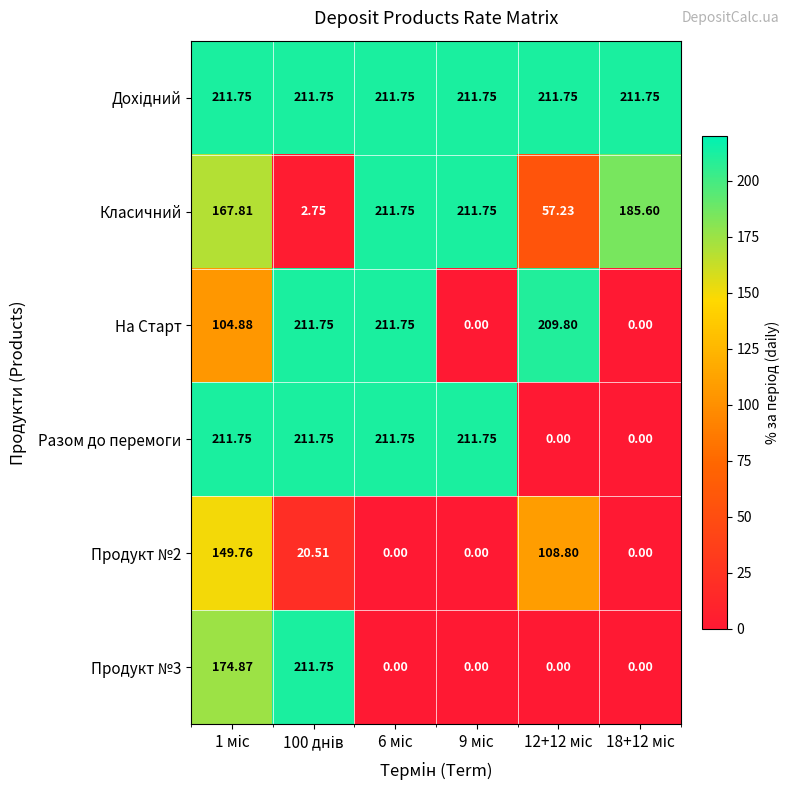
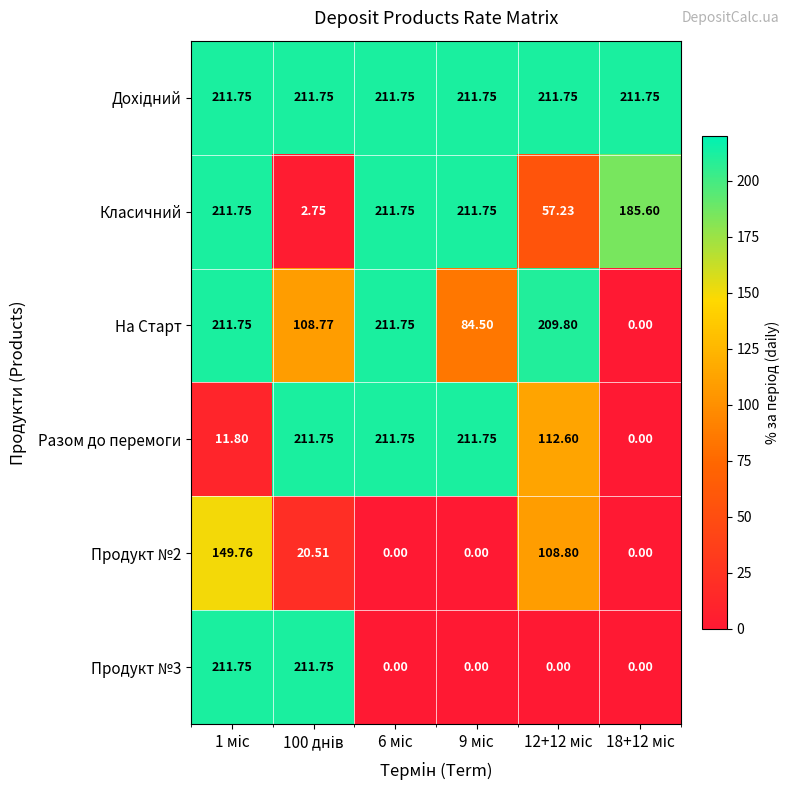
  {
    "Дохідний": {
      "1 міс": 211.75,
      "100 днів": 211.75,
      "6 міс": 211.75,
      "9 міс": 211.75,
      "12+12 міс": 211.75,
      "18+12 міс": 211.75
    },
    "Класичний": {
-     "1 міс": 167.81,
+     "1 міс": 211.75,
      "100 днів": 2.75,
      "6 міс": 211.75,
      "9 міс": 211.75,
      "12+12 міс": 57.23,
      "18+12 міс": 185.60
    },
    "На Старт": {
-     "1 міс": 104.88,
-     "100 днів": 211.75,
+     "1 міс": 211.75,
+     "100 днів": 108.77,
      "6 міс": 211.75,
-     "9 міс": 0.00,
+     "9 міс": 84.50,
      "12+12 міс": 209.80,
      "18+12 міс": 0.00
    },
    "Разом до перемоги": {
-     "1 міс": 211.75,
+     "1 міс": 11.80,
      "100 днів": 211.75,
      "6 міс": 211.75,
      "9 міс": 211.75,
-     "12+12 міс": 0.00,
+     "12+12 міс": 112.60,
      "18+12 міс": 0.00
    },
    "Продукт №2": {
      "1 міс": 149.76,
      "100 днів": 20.51,
      "6 міс": 0.00,
      "9 міс": 0.00,
      "12+12 міс": 108.80,
      "18+12 міс": 0.00
    },
    "Продукт №3": {
-     "1 міс": 174.87,
+     "1 міс": 211.75,
      "100 днів": 211.75,
      "6 міс": 0.00,
      "9 міс": 0.00,
      "12+12 міс": 0.00,
      "18+12 міс": 0.00
    }
  }
